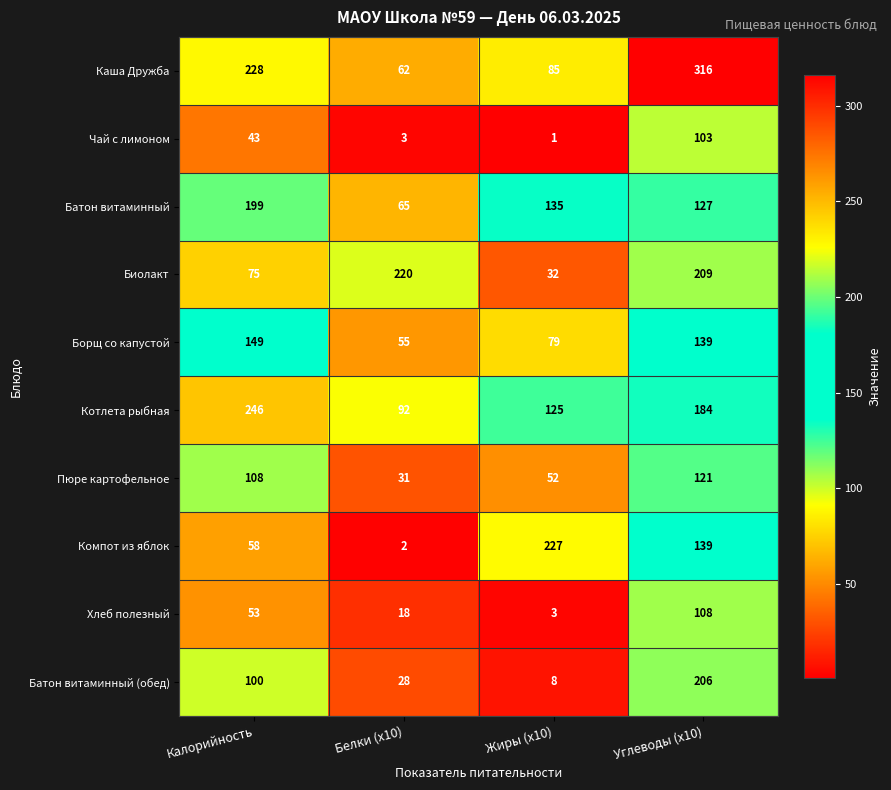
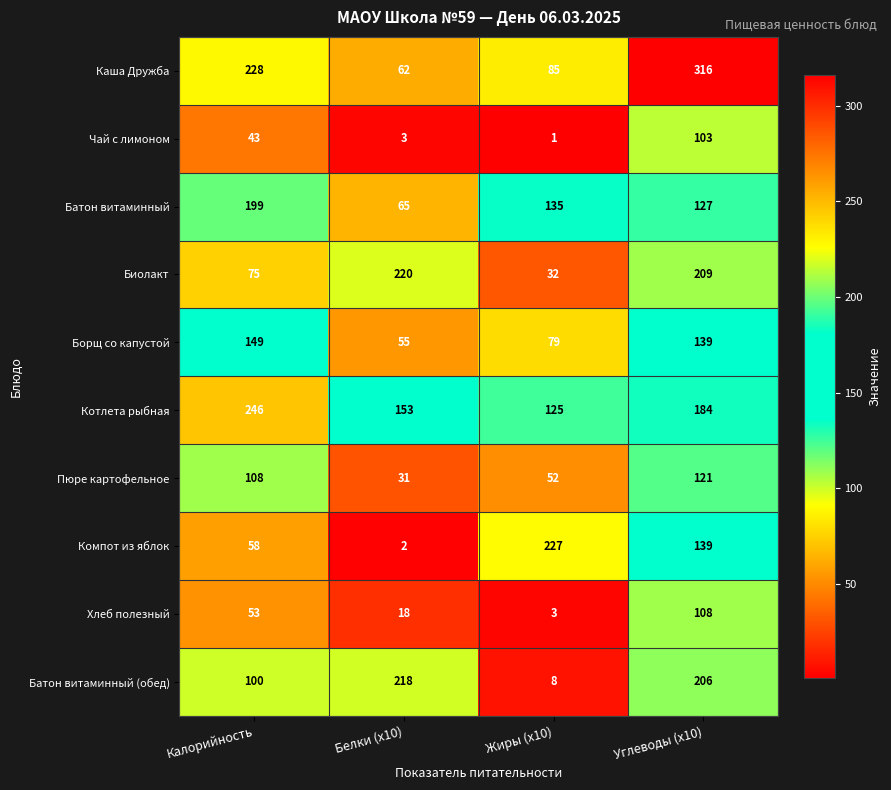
  {
    "Каша Дружба": {
      "Калорийность": 228,
      "Белки (x10)": 62,
      "Жиры (x10)": 85,
      "Углеводы (x10)": 316
    },
    "Чай с лимоном": {
      "Калорийность": 43,
      "Белки (x10)": 3,
      "Жиры (x10)": 1,
      "Углеводы (x10)": 103
    },
    "Батон витаминный": {
      "Калорийность": 199,
      "Белки (x10)": 65,
      "Жиры (x10)": 135,
      "Углеводы (x10)": 127
    },
    "Биолакт": {
      "Калорийность": 75,
      "Белки (x10)": 220,
      "Жиры (x10)": 32,
      "Углеводы (x10)": 209
    },
    "Борщ со капустой": {
      "Калорийность": 149,
      "Белки (x10)": 55,
      "Жиры (x10)": 79,
      "Углеводы (x10)": 139
    },
    "Котлета рыбная": {
      "Калорийность": 246,
-     "Белки (x10)": 92,
+     "Белки (x10)": 153,
      "Жиры (x10)": 125,
      "Углеводы (x10)": 184
    },
    "Пюре картофельное": {
      "Калорийность": 108,
      "Белки (x10)": 31,
      "Жиры (x10)": 52,
      "Углеводы (x10)": 121
    },
    "Компот из яблок": {
      "Калорийность": 58,
      "Белки (x10)": 2,
      "Жиры (x10)": 227,
      "Углеводы (x10)": 139
    },
    "Хлеб полезный": {
      "Калорийность": 53,
      "Белки (x10)": 18,
      "Жиры (x10)": 3,
      "Углеводы (x10)": 108
    },
    "Батон витаминный (обед)": {
      "Калорийность": 100,
-     "Белки (x10)": 28,
+     "Белки (x10)": 218,
      "Жиры (x10)": 8,
      "Углеводы (x10)": 206
    }
  }
